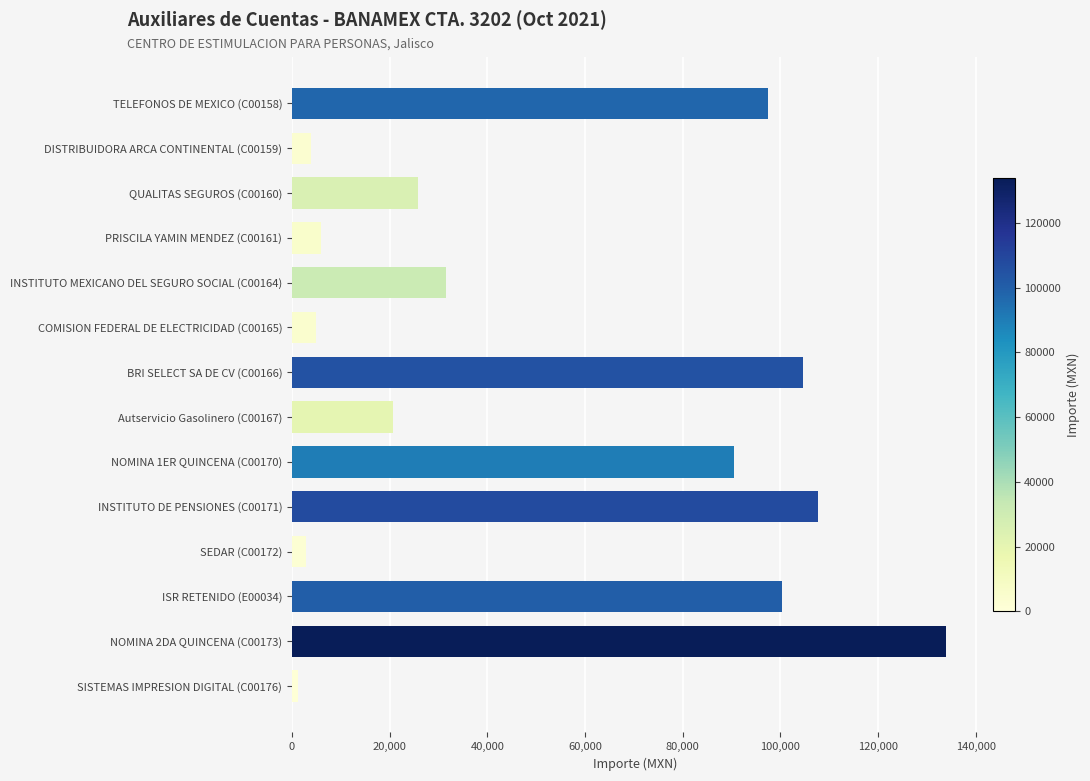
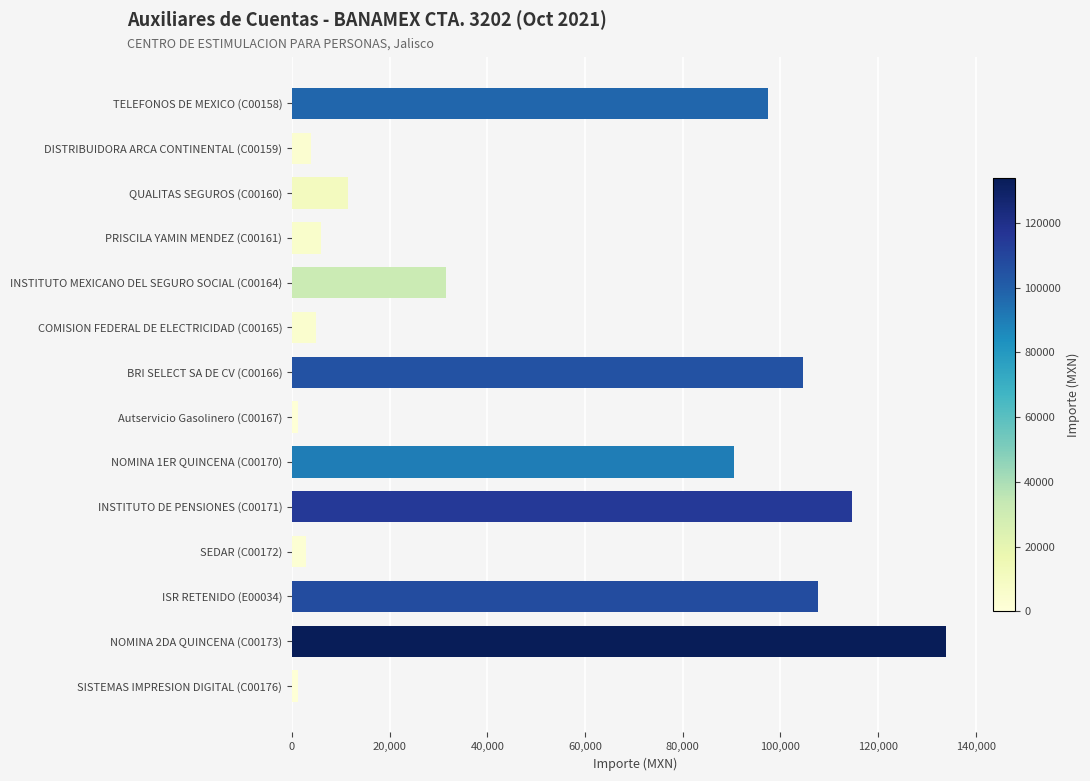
  {
    "TELEFONOS DE MEXICO (C00158)": "97,000",
    "DISTRIBUIDORA ARCA CONTINENTAL (C00159)": "4,000",
-   "QUALITAS SEGUROS (C00160)": "26,000",
+   "QUALITAS SEGUROS (C00160)": "11,000",
    "PRISCILA YAMIN MENDEZ (C00161)": "6,000",
    "INSTITUTO MEXICANO DEL SEGURO SOCIAL (C00164)": "32,000",
    "COMISION FEDERAL DE ELECTRICIDAD (C00165)": "5,000",
    "BRI SELECT SA DE CV (C00166)": "105,000",
-   "Autservicio Gasolinero (C00167)": "21,000",
+   "Autservicio Gasolinero (C00167)": "1,000",
    "NOMINA 1ER QUINCENA (C00170)": "90,000",
-   "INSTITUTO DE PENSIONES (C00171)": "108,000",
+   "INSTITUTO DE PENSIONES (C00171)": "115,000",
    "SEDAR (C00172)": "3,000",
-   "ISR RETENIDO (E00034)": "100,000",
+   "ISR RETENIDO (E00034)": "108,000",
    "NOMINA 2DA QUINCENA (C00173)": "134,000",
    "SISTEMAS IMPRESION DIGITAL (C00176)": "1,000"
  }
